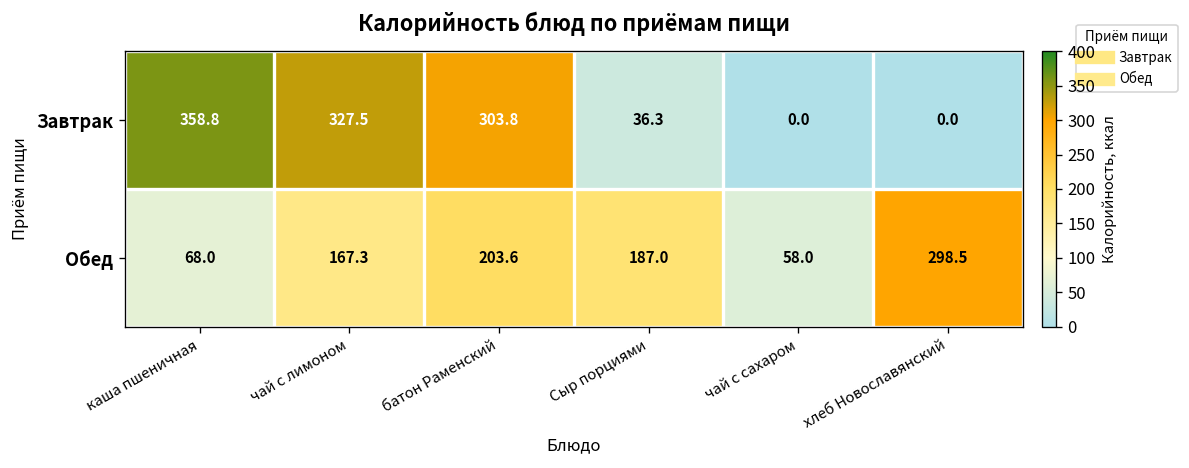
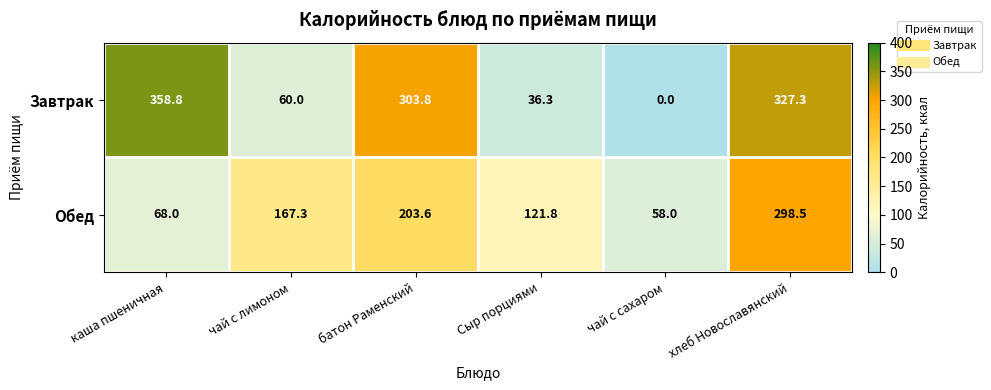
  {
    "Завтрак": {
      "каша пшеничная": 358.8,
-     "чай с лимоном": 327.5,
+     "чай с лимоном": 60.0,
      "батон Раменский": 303.8,
      "Сыр порциями": 36.3,
      "чай с сахаром": 0.0,
-     "хлеб Новославянский": 0.0
+     "хлеб Новославянский": 327.3
    },
    "Обед": {
      "каша пшеничная": 68.0,
      "чай с лимоном": 167.3,
      "батон Раменский": 203.6,
-     "Сыр порциями": 187.0,
+     "Сыр порциями": 121.8,
      "чай с сахаром": 58.0,
      "хлеб Новославянский": 298.5
    }
  }
